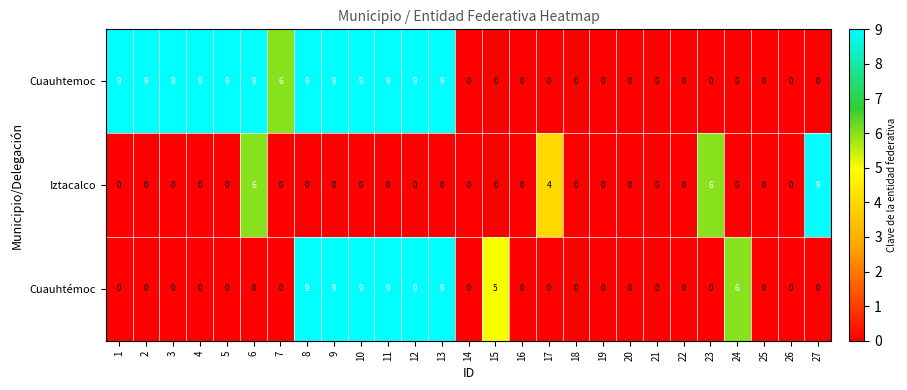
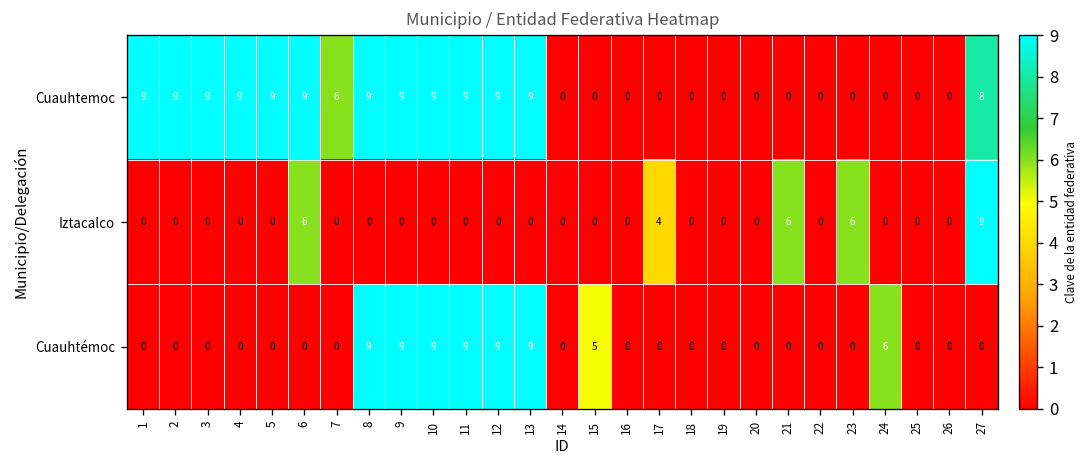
  {
    "Cuauhtemoc": {
      "1": 9,
      "2": 9,
      "3": 9,
      "4": 9,
      "5": 9,
      "6": 9,
      "7": 6,
      "8": 9,
      "9": 9,
      "10": 9,
      "11": 9,
      "12": 9,
      "13": 9,
      "14": 0,
      "15": 0,
      "16": 0,
      "17": 0,
      "18": 0,
      "19": 0,
      "20": 0,
      "21": 0,
      "22": 0,
      "23": 0,
      "24": 0,
      "25": 0,
      "26": 0,
-     "27": 0
+     "27": 8
    },
    "Iztacalco": {
      "1": 0,
      "2": 0,
      "3": 0,
      "4": 0,
      "5": 0,
      "6": 6,
      "7": 0,
      "8": 0,
      "9": 0,
      "10": 0,
      "11": 0,
      "12": 0,
      "13": 0,
      "14": 0,
      "15": 0,
      "16": 0,
      "17": 4,
      "18": 0,
      "19": 0,
      "20": 0,
-     "21": 0,
+     "21": 6,
      "22": 0,
      "23": 6,
      "24": 0,
      "25": 0,
      "26": 0,
      "27": 9
    },
    "Cuauhtémoc": {
      "1": 0,
      "2": 0,
      "3": 0,
      "4": 0,
      "5": 0,
      "6": 0,
      "7": 0,
      "8": 9,
      "9": 9,
      "10": 9,
      "11": 9,
      "12": 9,
      "13": 9,
      "14": 0,
      "15": 5,
      "16": 0,
      "17": 0,
      "18": 0,
      "19": 0,
      "20": 0,
      "21": 0,
      "22": 0,
      "23": 0,
      "24": 6,
      "25": 0,
      "26": 0,
      "27": 0
    }
  }
